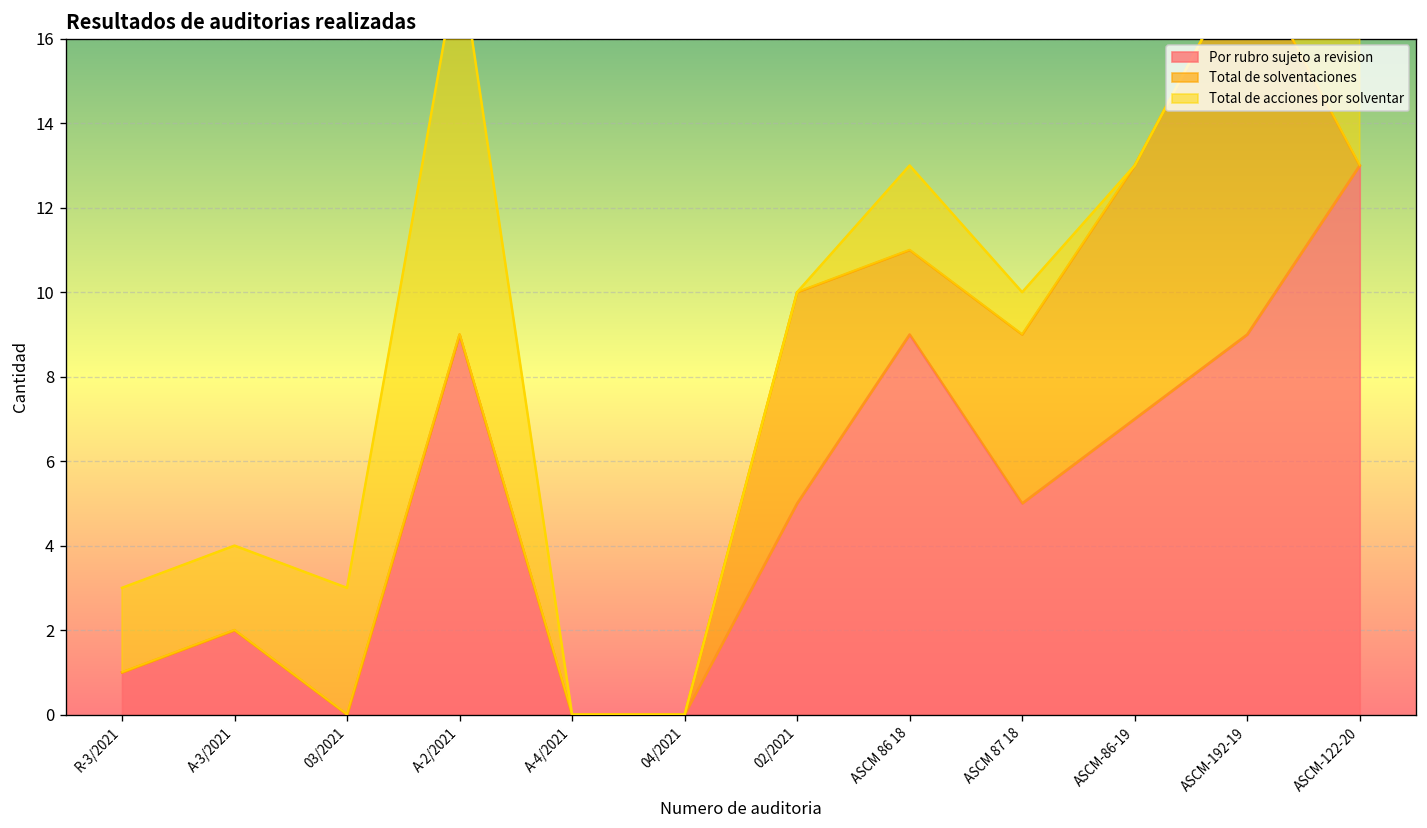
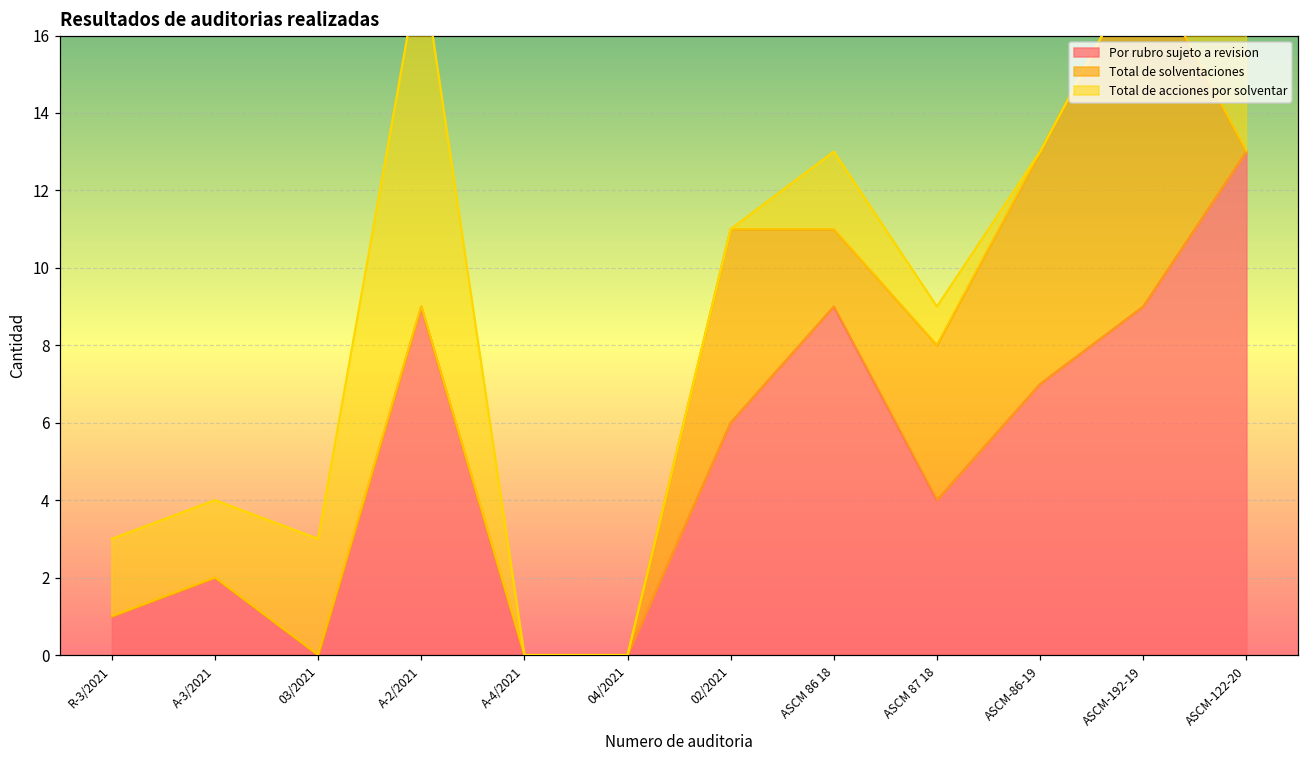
  {
    "Por rubro sujeto a revision": {
-     "02/2021": 5,
+     "02/2021": 6,
      "ASCM 86 18": 9,
-     "ASCM 87 18": 5,
+     "ASCM 87 18": 4,
      "ASCM-86-19": 7,
      "ASCM-192-19": 9
    }
  }
